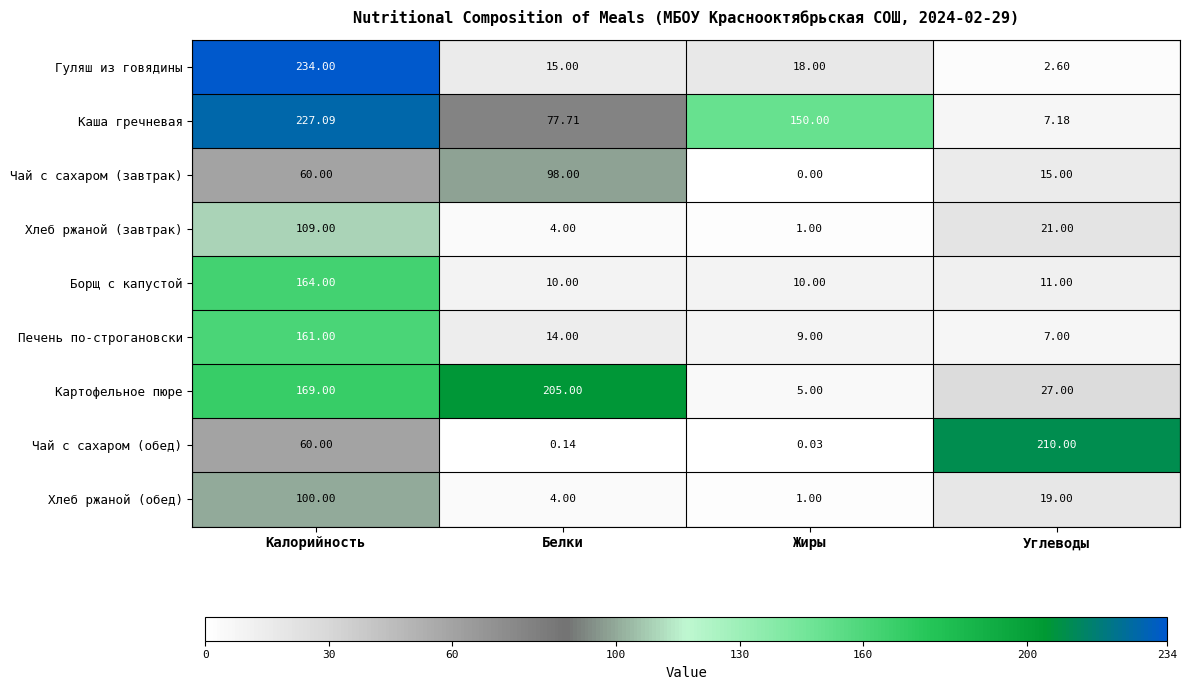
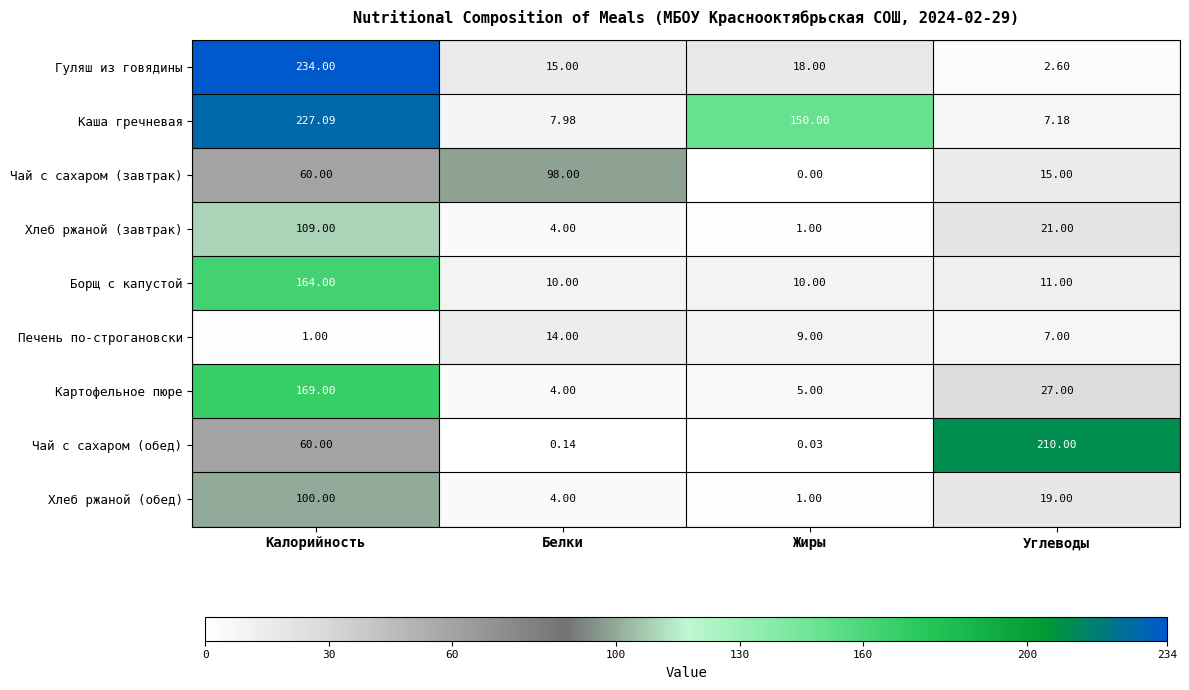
  {
    "Гуляш из говядины": {
      "Калорийность": 234.00,
      "Белки": 15.00,
      "Жиры": 18.00,
      "Углеводы": 2.60
    },
    "Каша гречневая": {
      "Калорийность": 227.09,
-     "Белки": 77.71,
+     "Белки": 7.98,
      "Жиры": 150.00,
      "Углеводы": 7.18
    },
    "Чай с сахаром (завтрак)": {
      "Калорийность": 60.00,
      "Белки": 98.00,
      "Жиры": 0.00,
      "Углеводы": 15.00
    },
    "Хлеб ржаной (завтрак)": {
      "Калорийность": 109.00,
      "Белки": 4.00,
      "Жиры": 1.00,
      "Углеводы": 21.00
    },
    "Борщ с капустой": {
      "Калорийность": 164.00,
      "Белки": 10.00,
      "Жиры": 10.00,
      "Углеводы": 11.00
    },
    "Печень по-строгановски": {
-     "Калорийность": 161.00,
+     "Калорийность": 1.00,
      "Белки": 14.00,
      "Жиры": 9.00,
      "Углеводы": 7.00
    },
    "Картофельное пюре": {
      "Калорийность": 169.00,
-     "Белки": 205.00,
+     "Белки": 4.00,
      "Жиры": 5.00,
      "Углеводы": 27.00
    },
    "Чай с сахаром (обед)": {
      "Калорийность": 60.00,
      "Белки": 0.14,
      "Жиры": 0.03,
      "Углеводы": 210.00
    },
    "Хлеб ржаной (обед)": {
      "Калорийность": 100.00,
      "Белки": 4.00,
      "Жиры": 1.00,
      "Углеводы": 19.00
    }
  }
